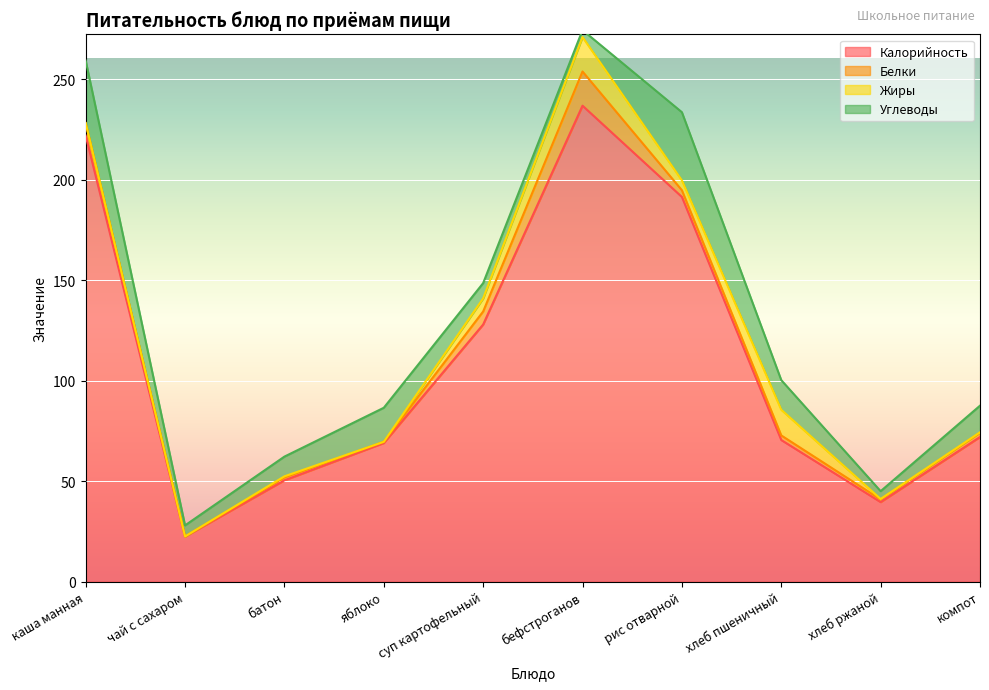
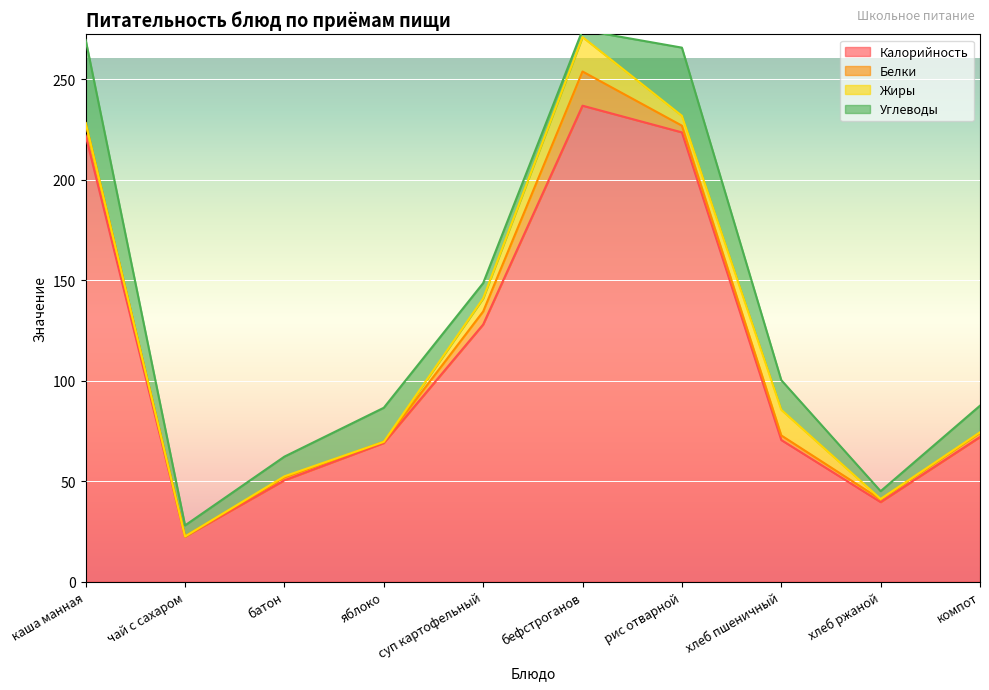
  {
    "Калорийность": {
      "каша манная": 222,
      "батон": 50,
      "суп картофельный": 128,
      "бефстроганов": 237,
-     "рис отварной": 191,
+     "рис отварной": 224,
      "хлеб пшеничный": 71,
      "хлеб ржаной": 40,
      "компот": 72
    },
    "Белки": {
      "суп картофельный": 6,
      "бефстроганов": 17,
      "рис отварной": 3,
      "хлеб пшеничный": 2
    },
    "Жиры": {
      "суп картофельный": 7,
      "бефстроганов": 17,
      "рис отварной": 5,
      "хлеб пшеничный": 13
    },
    "Углеводы": {
-     "каша манная": 31,
+     "каша манная": 41,
      "чай с сахаром": 6,
      "батон": 10,
      "яблоко": 17,
      "суп картофельный": 8,
      "рис отварной": 34,
      "хлеб пшеничный": 15,
      "хлеб ржаной": 4,
      "компот": 13
    }
  }
